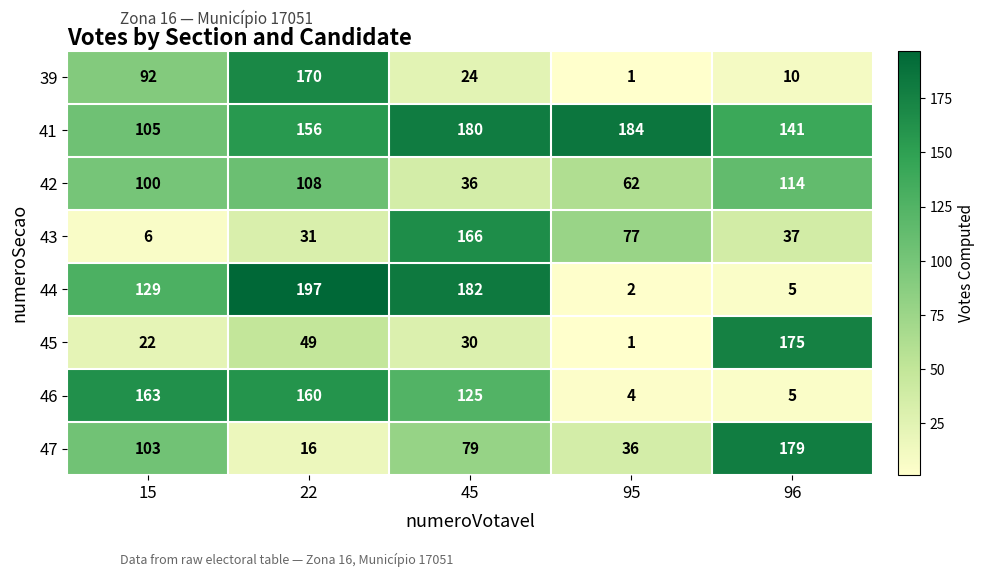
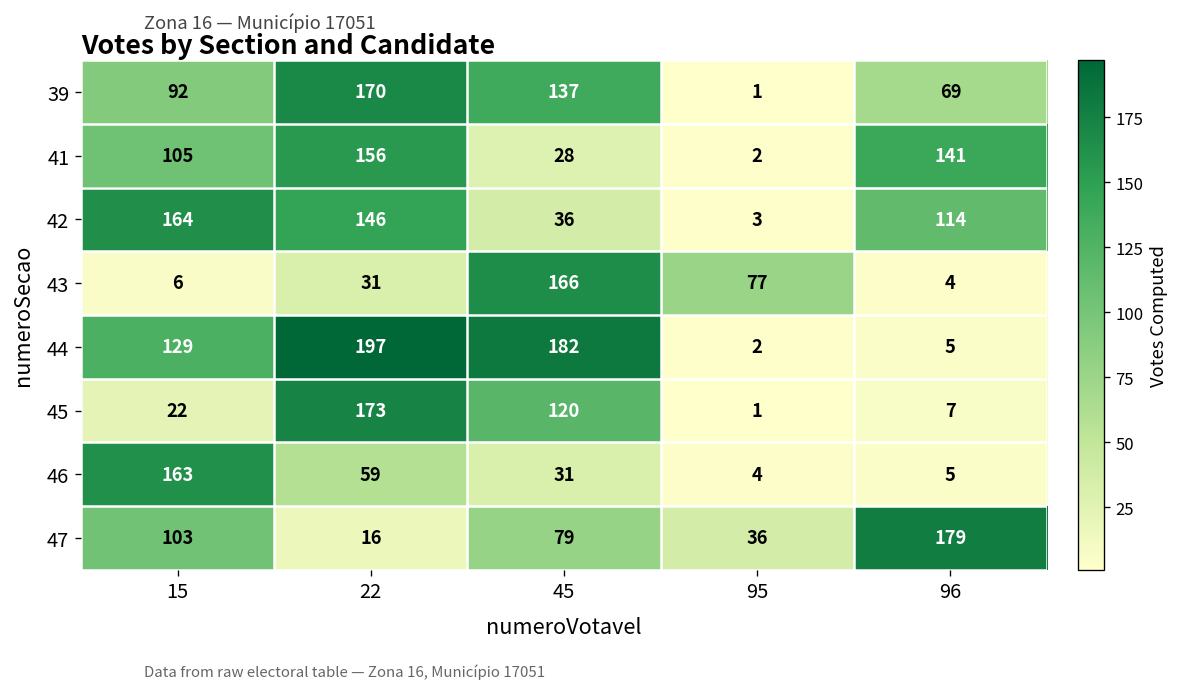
  {
    "39": {
      "15": 92,
      "22": 170,
-     "45": 24,
+     "45": 137,
      "95": 1,
-     "96": 10
+     "96": 69
    },
    "41": {
      "15": 105,
      "22": 156,
-     "45": 180,
-     "95": 184,
+     "45": 28,
+     "95": 2,
      "96": 141
    },
    "42": {
-     "15": 100,
-     "22": 108,
+     "15": 164,
+     "22": 146,
      "45": 36,
-     "95": 62,
+     "95": 3,
      "96": 114
    },
    "43": {
      "15": 6,
      "22": 31,
      "45": 166,
      "95": 77,
-     "96": 37
+     "96": 4
    },
    "44": {
      "15": 129,
      "22": 197,
      "45": 182,
      "95": 2,
      "96": 5
    },
    "45": {
      "15": 22,
-     "22": 49,
-     "45": 30,
+     "22": 173,
+     "45": 120,
      "95": 1,
-     "96": 175
+     "96": 7
    },
    "46": {
      "15": 163,
-     "22": 160,
-     "45": 125,
+     "22": 59,
+     "45": 31,
      "95": 4,
      "96": 5
    },
    "47": {
      "15": 103,
      "22": 16,
      "45": 79,
      "95": 36,
      "96": 179
    }
  }
